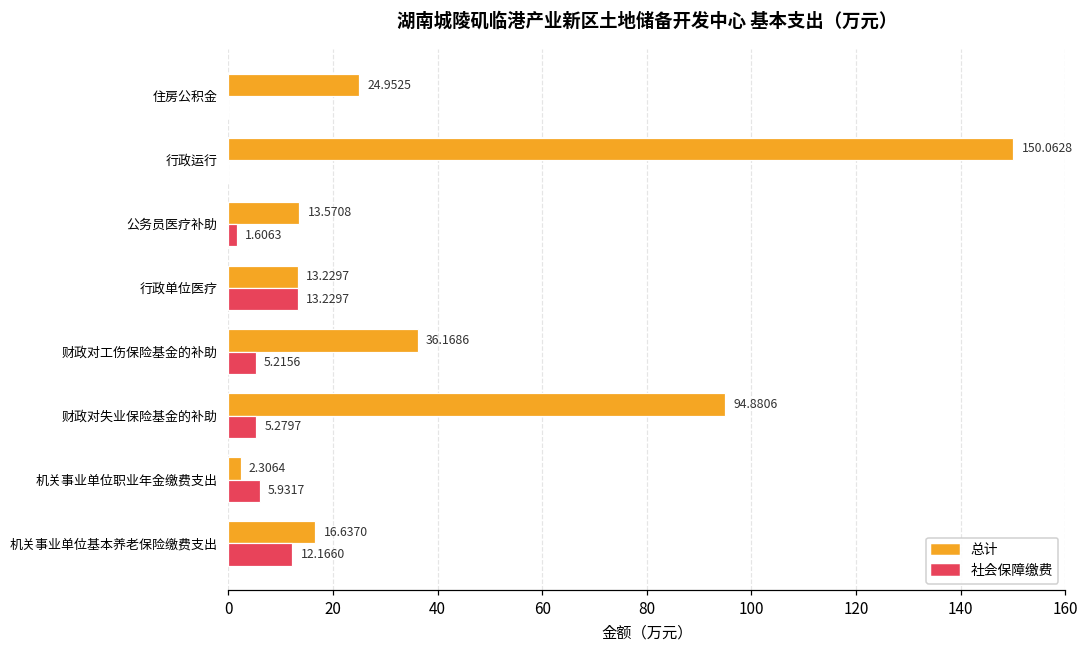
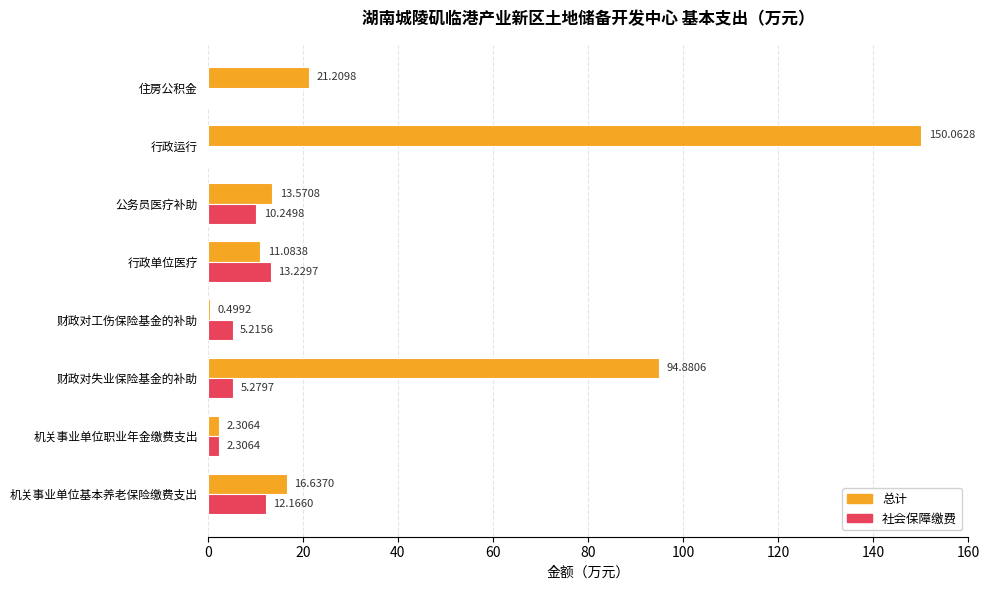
  {
    "总计": {
-     "住房公积金": 24.9525,
+     "住房公积金": 21.2098,
      "行政运行": 150.0628,
      "公务员医疗补助": 13.5708,
-     "行政单位医疗": 13.2297,
-     "财政对工伤保险基金的补助": 36.1686,
+     "行政单位医疗": 11.0838,
+     "财政对工伤保险基金的补助": 0.4992,
      "财政对失业保险基金的补助": 94.8806,
      "机关事业单位职业年金缴费支出": 2.3064,
      "机关事业单位基本养老保险缴费支出": 16.6370
    },
    "社会保障缴费": {
-     "公务员医疗补助": 1.6063,
+     "公务员医疗补助": 10.2498,
      "行政单位医疗": 13.2297,
      "财政对工伤保险基金的补助": 5.2156,
      "财政对失业保险基金的补助": 5.2797,
-     "机关事业单位职业年金缴费支出": 5.9317,
+     "机关事业单位职业年金缴费支出": 2.3064,
      "机关事业单位基本养老保险缴费支出": 12.1660
    }
  }
